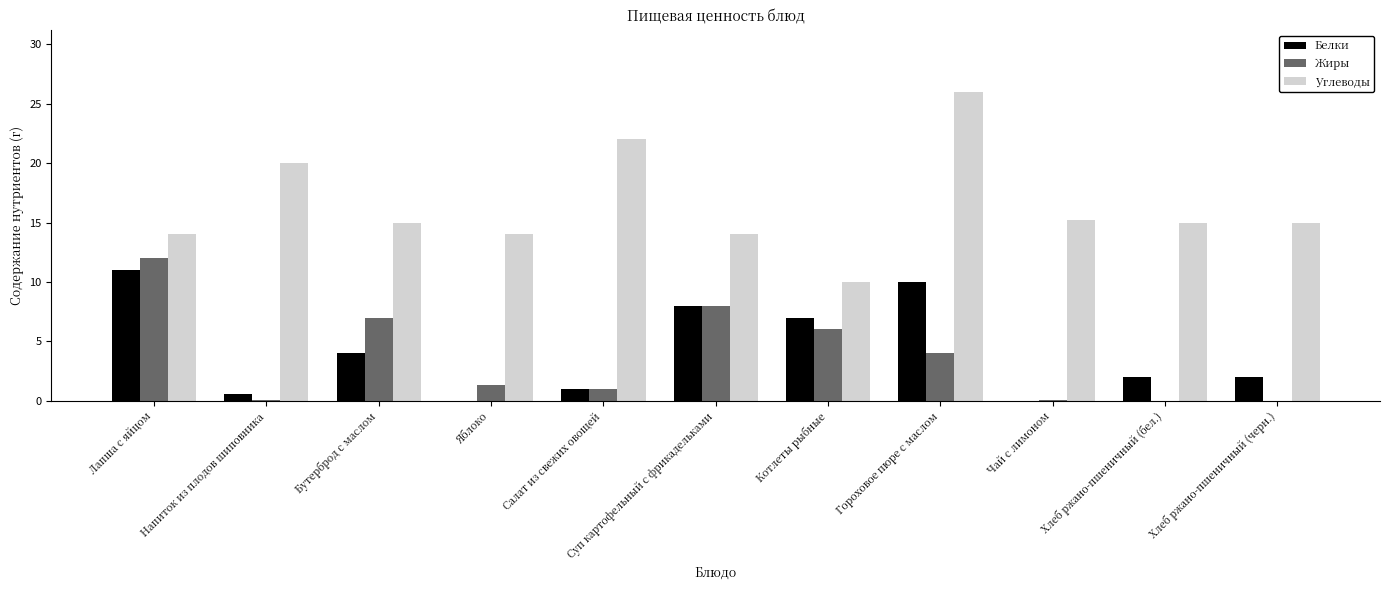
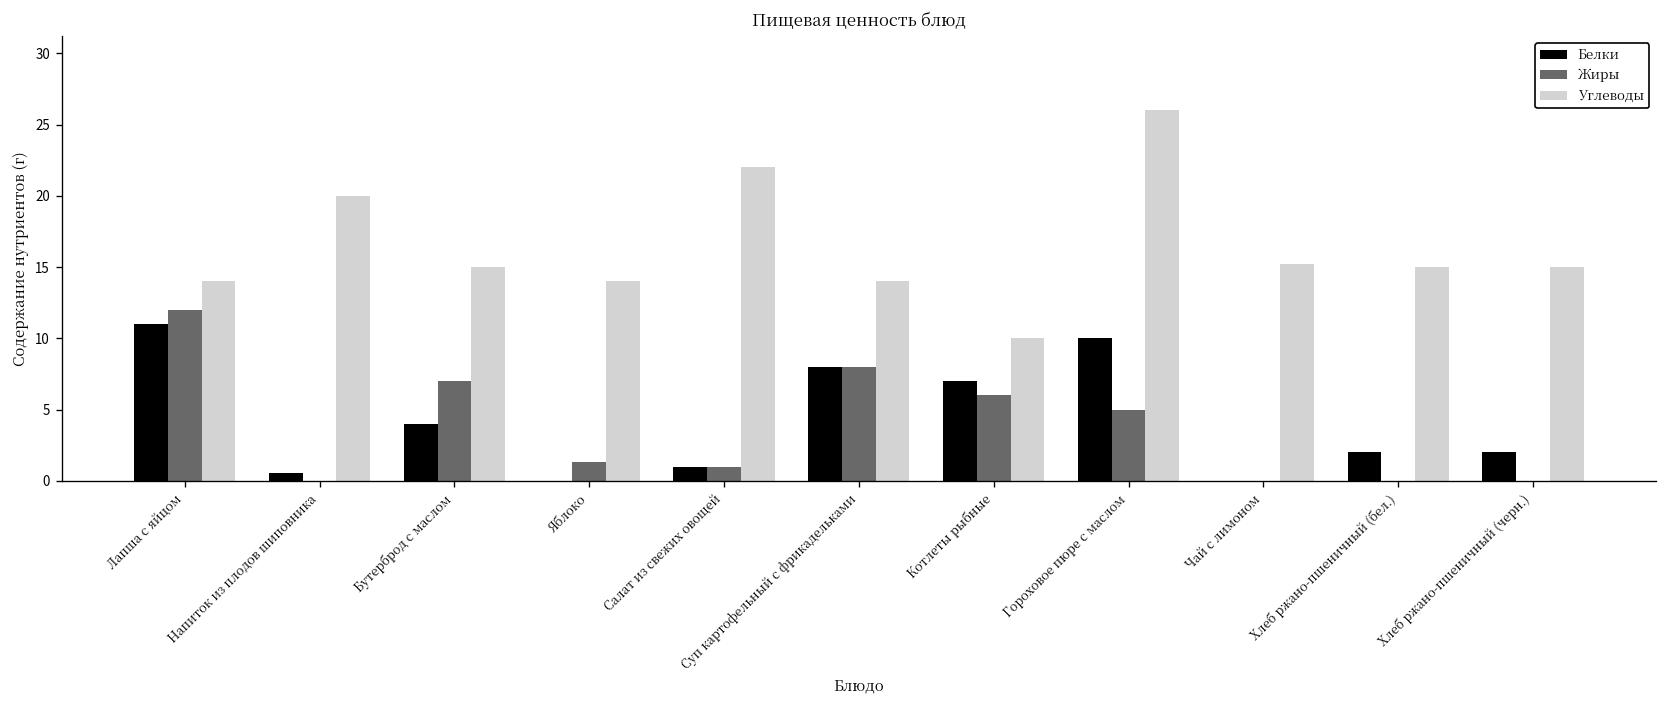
  {
    "Белки": {
      "Лапша с яйцом": 11,
      "Напиток из плодов шиповника": 0.5,
      "Бутерброд с маслом": 4,
      "Яблоко": 0,
      "Салат из свежих овощей": 1,
      "Суп картофельный с фрикадельками": 8,
      "Котлеты рыбные": 7,
      "Гороховое пюре с маслом": 10,
      "Чай с лимоном": 0,
      "Хлеб ржано-пшеничный (бел.)": 2,
      "Хлеб ржано-пшеничный (черн.)": 2
    },
    "Жиры": {
      "Лапша с яйцом": 12,
      "Бутерброд с маслом": 7,
      "Яблоко": 1.3,
      "Салат из свежих овощей": 1,
      "Суп картофельный с фрикадельками": 8,
      "Котлеты рыбные": 6,
-     "Гороховое пюре с маслом": 4,
+     "Гороховое пюре с маслом": 5,
      "Хлеб ржано-пшеничный (бел.)": 0,
      "Хлеб ржано-пшеничный (черн.)": 0
    },
    "Углеводы": {
      "Лапша с яйцом": 14,
      "Напиток из плодов шиповника": 20,
      "Бутерброд с маслом": 15,
      "Яблоко": 14,
      "Салат из свежих овощей": 22,
      "Суп картофельный с фрикадельками": 14,
      "Котлеты рыбные": 10,
      "Гороховое пюре с маслом": 26,
      "Чай с лимоном": 15,
      "Хлеб ржано-пшеничный (бел.)": 15,
      "Хлеб ржано-пшеничный (черн.)": 15
    }
  }
